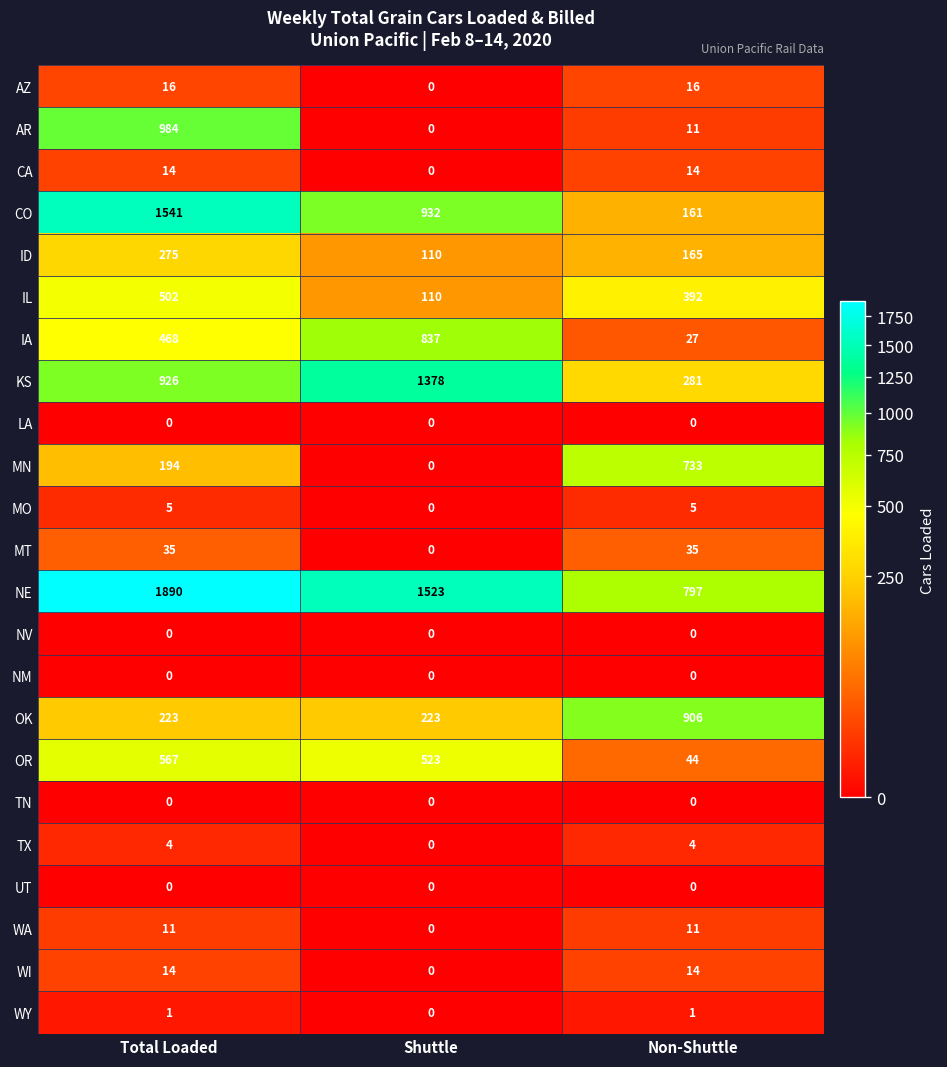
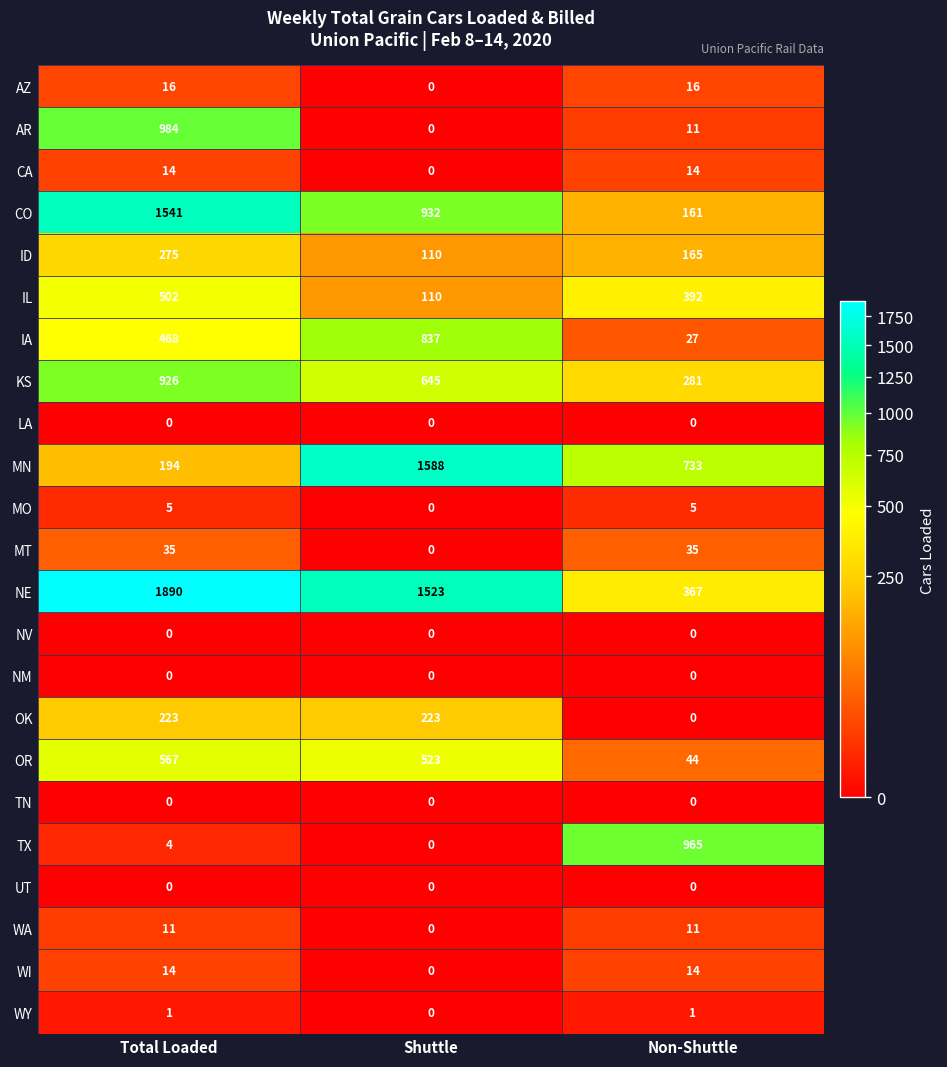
  {
    "AZ": {
      "Total Loaded": 16,
      "Shuttle": 0,
      "Non-Shuttle": 16
    },
    "AR": {
      "Total Loaded": 984,
      "Shuttle": 0,
      "Non-Shuttle": 11
    },
    "CA": {
      "Total Loaded": 14,
      "Shuttle": 0,
      "Non-Shuttle": 14
    },
    "CO": {
      "Total Loaded": 1541,
      "Shuttle": 932,
      "Non-Shuttle": 161
    },
    "ID": {
      "Total Loaded": 275,
      "Shuttle": 110,
      "Non-Shuttle": 165
    },
    "IL": {
      "Total Loaded": 502,
      "Shuttle": 110,
      "Non-Shuttle": 392
    },
    "IA": {
      "Total Loaded": 468,
      "Shuttle": 837,
      "Non-Shuttle": 27
    },
    "KS": {
      "Total Loaded": 926,
-     "Shuttle": 1378,
+     "Shuttle": 645,
      "Non-Shuttle": 281
    },
    "LA": {
      "Total Loaded": 0,
      "Shuttle": 0,
      "Non-Shuttle": 0
    },
    "MN": {
      "Total Loaded": 194,
-     "Shuttle": 0,
+     "Shuttle": 1588,
      "Non-Shuttle": 733
    },
    "MO": {
      "Total Loaded": 5,
      "Shuttle": 0,
      "Non-Shuttle": 5
    },
    "MT": {
      "Total Loaded": 35,
      "Shuttle": 0,
      "Non-Shuttle": 35
    },
    "NE": {
      "Total Loaded": 1890,
      "Shuttle": 1523,
-     "Non-Shuttle": 797
+     "Non-Shuttle": 367
    },
    "NV": {
      "Total Loaded": 0,
      "Shuttle": 0,
      "Non-Shuttle": 0
    },
    "NM": {
      "Total Loaded": 0,
      "Shuttle": 0,
      "Non-Shuttle": 0
    },
    "OK": {
      "Total Loaded": 223,
      "Shuttle": 223,
-     "Non-Shuttle": 906
+     "Non-Shuttle": 0
    },
    "OR": {
      "Total Loaded": 567,
      "Shuttle": 523,
      "Non-Shuttle": 44
    },
    "TN": {
      "Total Loaded": 0,
      "Shuttle": 0,
      "Non-Shuttle": 0
    },
    "TX": {
      "Total Loaded": 4,
      "Shuttle": 0,
-     "Non-Shuttle": 4
+     "Non-Shuttle": 965
    },
    "UT": {
      "Total Loaded": 0,
      "Shuttle": 0,
      "Non-Shuttle": 0
    },
    "WA": {
      "Total Loaded": 11,
      "Shuttle": 0,
      "Non-Shuttle": 11
    },
    "WI": {
      "Total Loaded": 14,
      "Shuttle": 0,
      "Non-Shuttle": 14
    },
    "WY": {
      "Total Loaded": 1,
      "Shuttle": 0,
      "Non-Shuttle": 1
    }
  }
